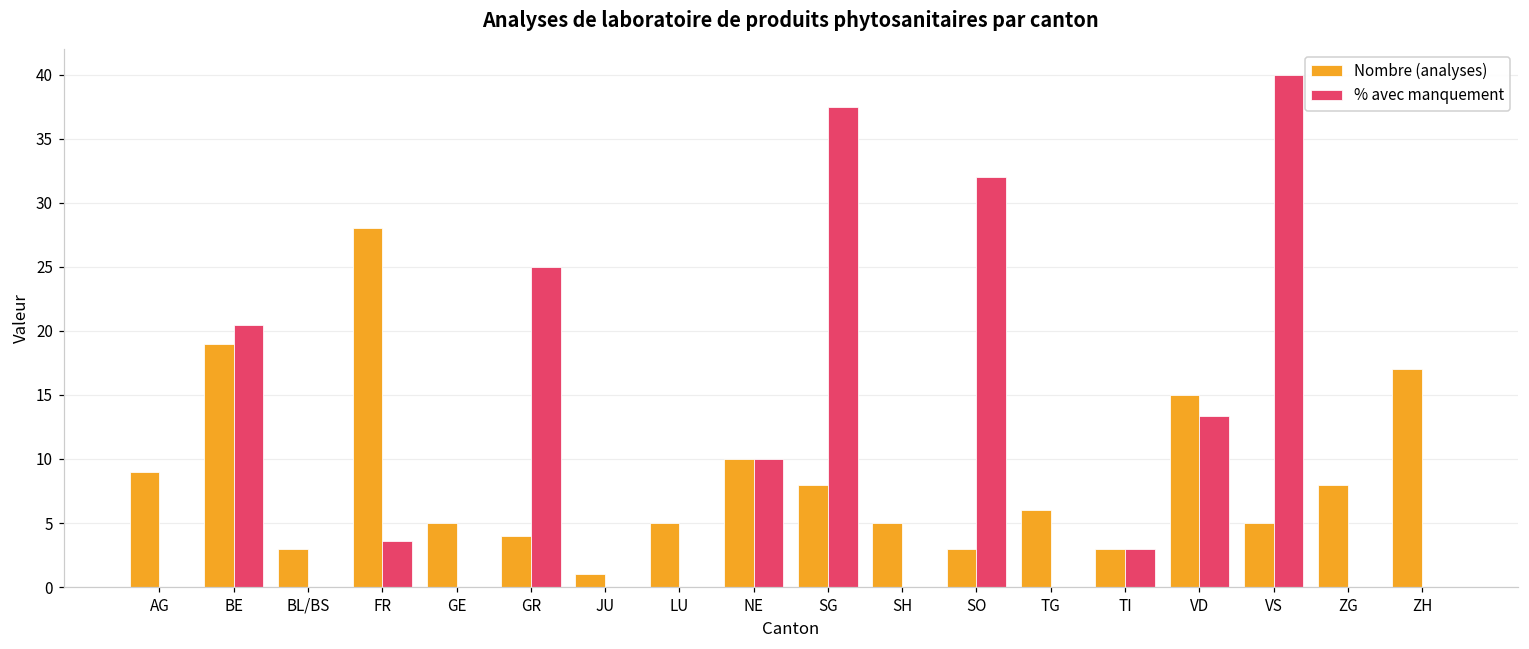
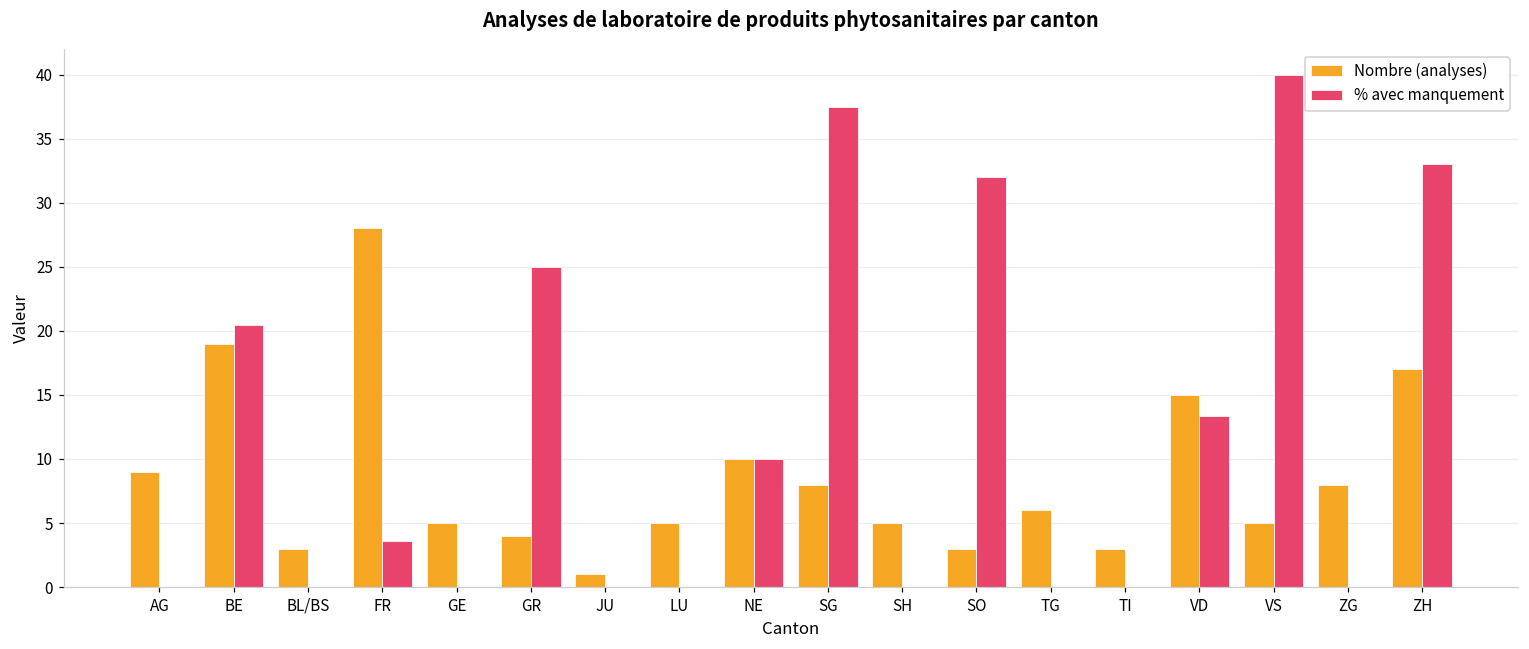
  {
    "Nombre (analyses)": {
      "AG": 9,
      "BE": 19,
      "BL/BS": 3,
      "FR": 28,
      "GE": 5,
      "GR": 4,
      "JU": 1,
      "LU": 5,
      "NE": 10,
      "SG": 8,
      "SH": 5,
      "SO": 3,
      "TG": 6,
      "TI": 3,
      "VD": 15,
      "VS": 5,
      "ZG": 8,
      "ZH": 17
    },
    "% avec manquement": {
      "AG": 0,
      "BE": 20.5,
      "BL/BS": 0,
      "FR": 3.6,
      "GE": 0,
      "GR": 25,
      "JU": 0,
      "LU": 0,
      "NE": 10,
      "SG": 37.5,
      "SH": 0,
      "SO": 32,
      "TG": 0,
-     "TI": 3,
+     "TI": 0,
      "VD": 13.3,
      "VS": 40,
      "ZG": 0,
-     "ZH": 0
+     "ZH": 33
    }
  }
